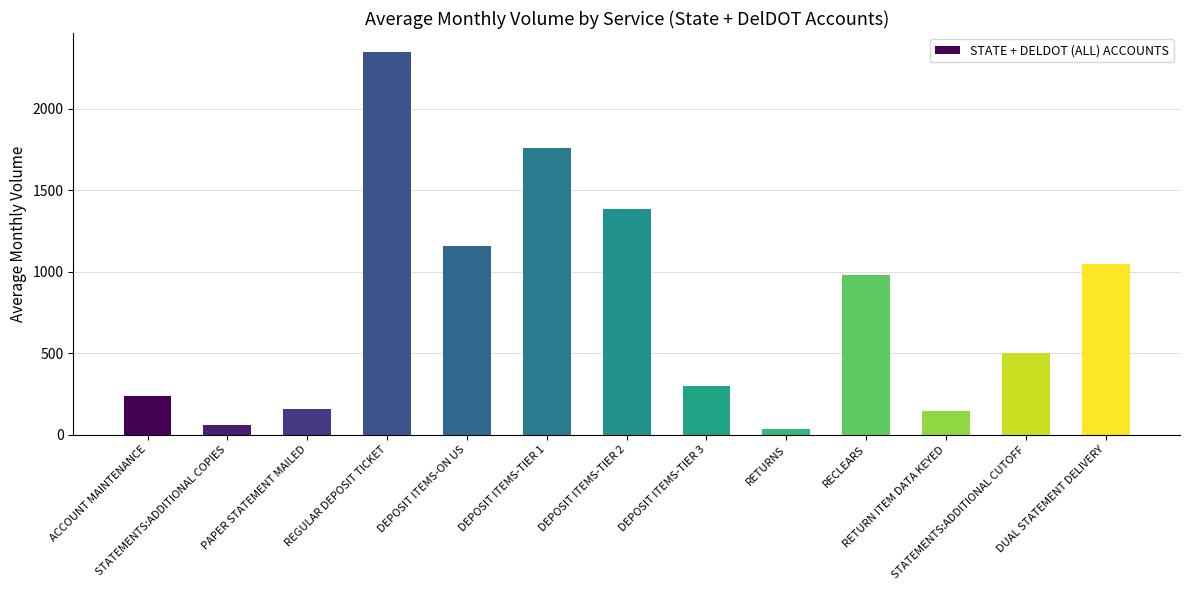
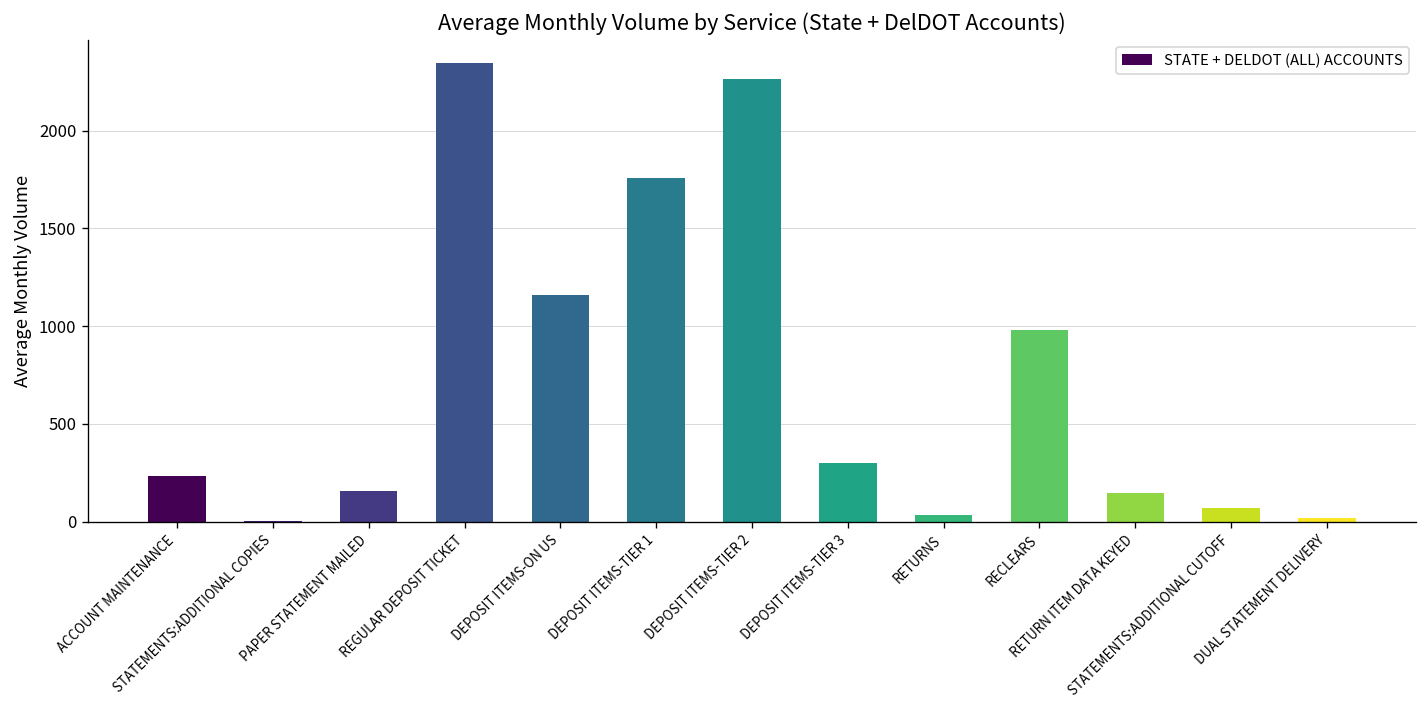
  {
    "ACCOUNT MAINTENANCE": 240,
-   "STATEMENTS:ADDITIONAL COPIES": 60,
+   "STATEMENTS:ADDITIONAL COPIES": 0,
    "PAPER STATEMENT MAILED": 160,
    "REGULAR DEPOSIT TICKET": 2350,
    "DEPOSIT ITEMS-ON US": 1160,
    "DEPOSIT ITEMS-TIER 1": 1760,
-   "DEPOSIT ITEMS-TIER 2": 1390,
+   "DEPOSIT ITEMS-TIER 2": 2270,
    "DEPOSIT ITEMS-TIER 3": 300,
    "RETURNS": 30,
    "RECLEARS": 980,
    "RETURN ITEM DATA KEYED": 150,
-   "STATEMENTS:ADDITIONAL CUTOFF": 500,
-   "DUAL STATEMENT DELIVERY": 1050
+   "STATEMENTS:ADDITIONAL CUTOFF": 70,
+   "DUAL STATEMENT DELIVERY": 20
  }
